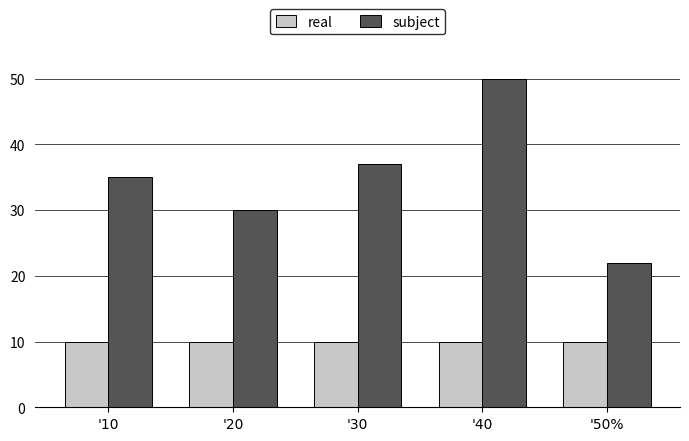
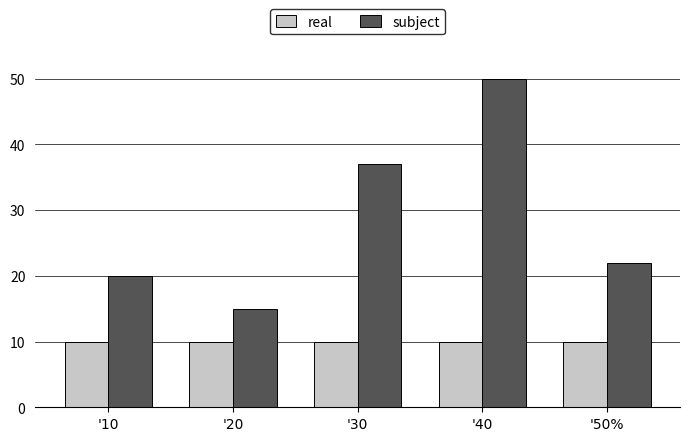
  {
    "real": {
      "'10": 10,
      "'20": 10,
      "'30": 10,
      "'40": 10,
      "'50%": 10
    },
    "subject": {
-     "'10": 35,
-     "'20": 30,
+     "'10": 20,
+     "'20": 15,
      "'30": 37,
      "'40": 50,
      "'50%": 22
    }
  }
